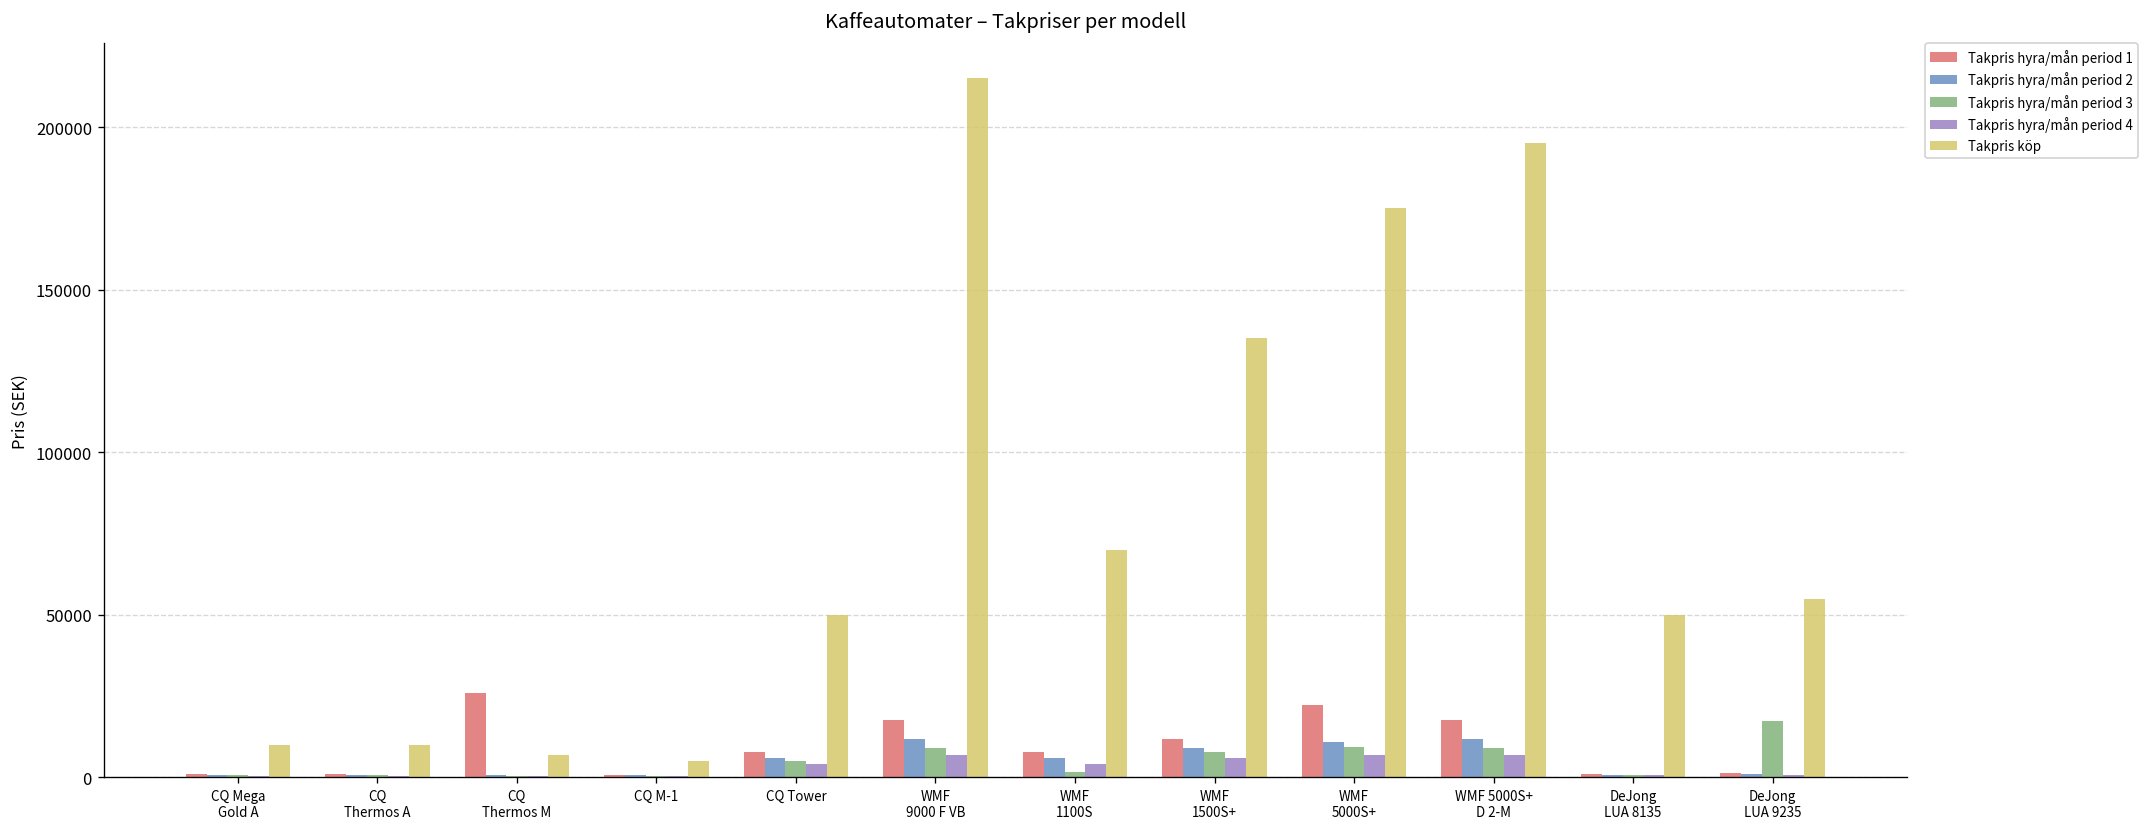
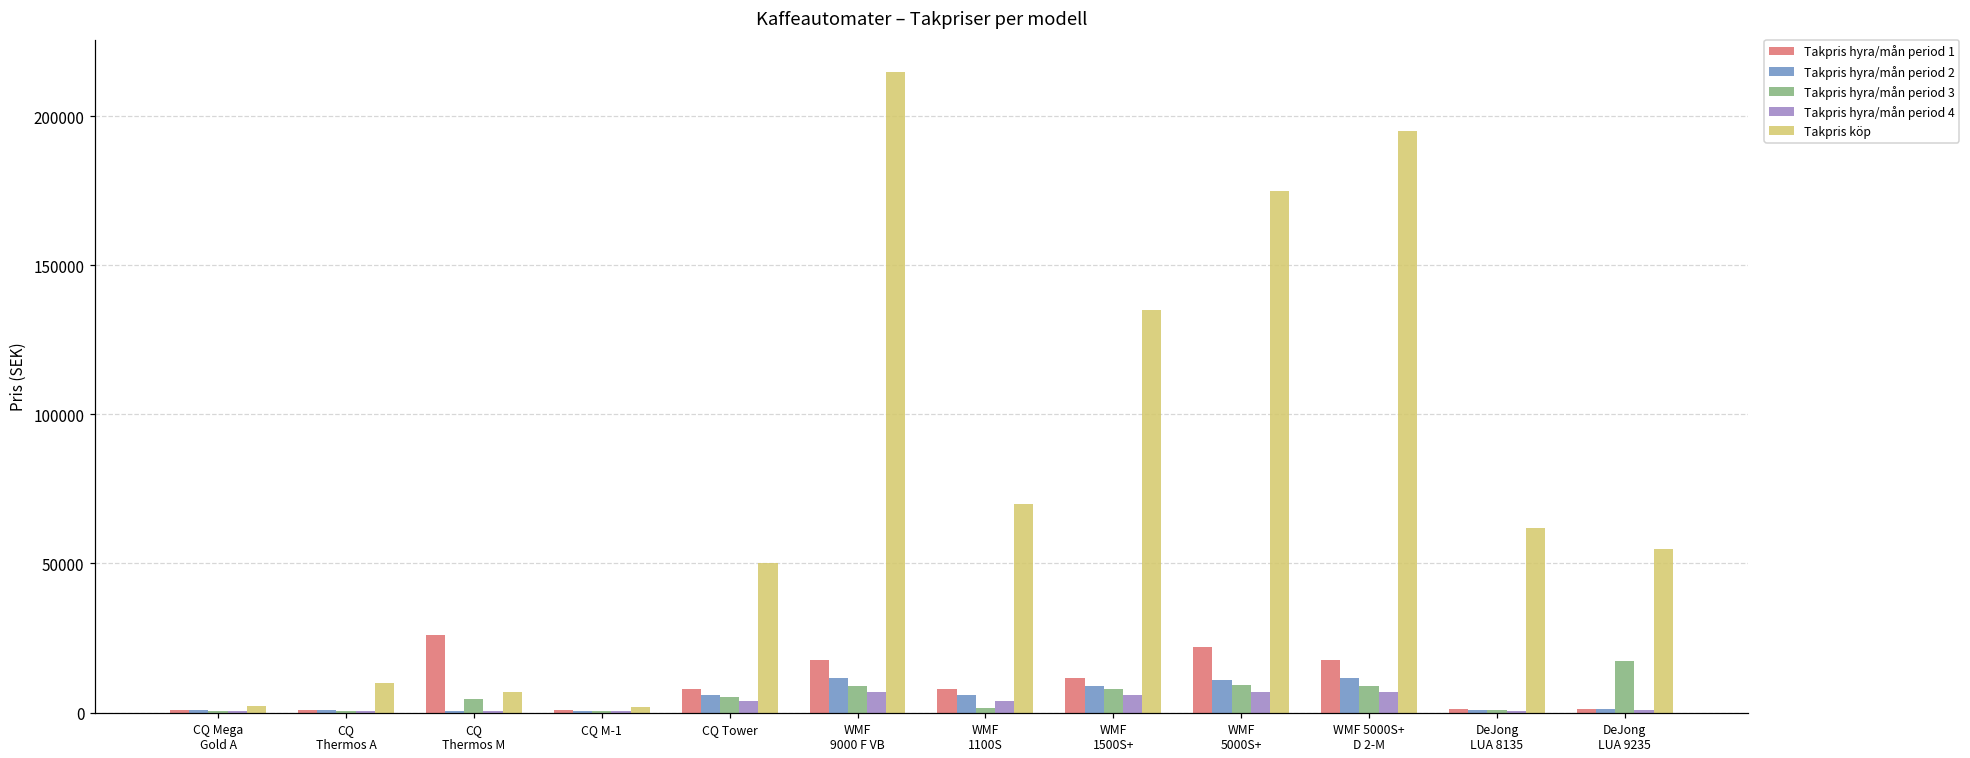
  {
    "Takpris hyra/mån period 1": {
      "CQ Thermos A": 1000,
      "CQ Thermos M": 26000,
      "CQ Tower": 8000,
      "WMF 9000 F VB": 18000,
      "WMF 1100S": 8000,
      "WMF 1500S+": 12000,
      "WMF 5000S+": 22000,
      "WMF 5000S+ D 2-M": 18000,
      "DeJong LUA 8135": 1000,
      "DeJong LUA 9235": 1000
    },
    "Takpris hyra/mån period 3": {
-     "CQ Thermos M": 1000,
+     "CQ Thermos M": 5000,
      "CQ Tower": 5000,
      "WMF 9000 F VB": 9000,
      "WMF 1100S": 2000,
      "WMF 1500S+": 8000,
      "WMF 5000S+": 9000,
      "WMF 5000S+ D 2-M": 9000,
      "DeJong LUA 9235": 17000
    },
    "Takpris köp": {
-     "CQ Mega Gold A": 10000,
+     "CQ Mega Gold A": 2000,
      "CQ Thermos A": 10000,
      "CQ Thermos M": 7000,
-     "CQ M-1": 5000,
+     "CQ M-1": 2000,
      "CQ Tower": 50000,
      "WMF 9000 F VB": 215000,
      "WMF 1100S": 70000,
      "WMF 1500S+": 135000,
      "WMF 5000S+": 175000,
      "WMF 5000S+ D 2-M": 195000,
-     "DeJong LUA 8135": 50000,
+     "DeJong LUA 8135": 62000,
      "DeJong LUA 9235": 55000
    }
  }
